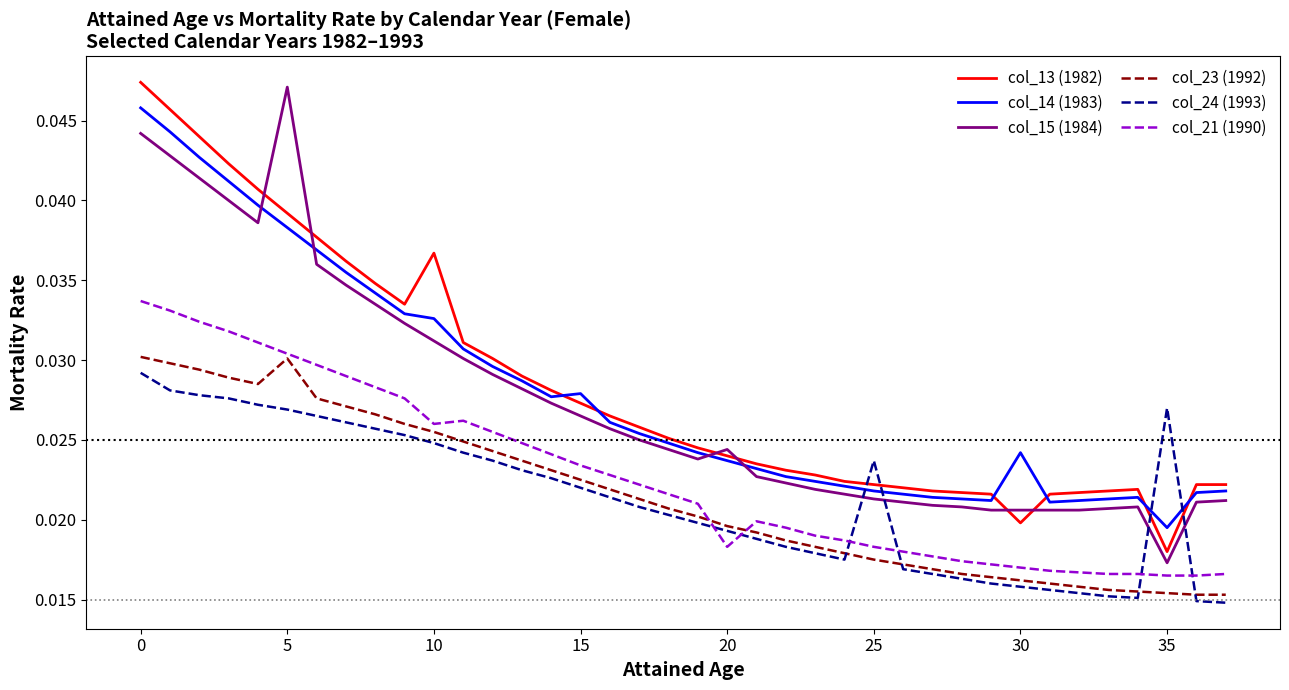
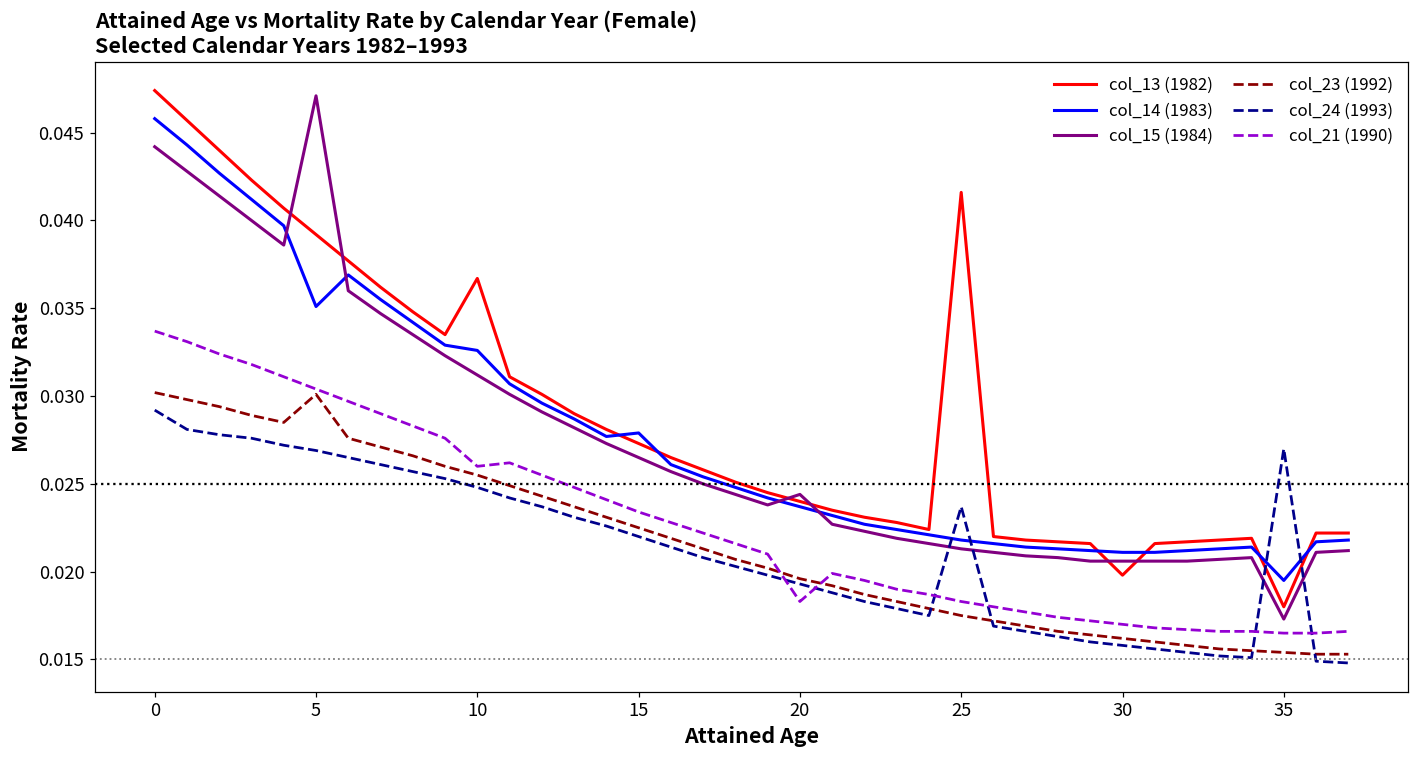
  {
    "col_13 (1982)": {
      "0": 0.0474,
      "5": 0.0392,
      "10": 0.0367,
      "15": 0.0273,
      "20": 0.0240,
-     "25": 0.0222,
+     "25": 0.0416,
      "30": 0.0198,
      "35": 0.0180
    },
    "col_14 (1983)": {
      "0": 0.0458,
-     "5": 0.0383,
+     "5": 0.0351,
      "10": 0.0326,
      "15": 0.0279,
      "20": 0.0237,
      "25": 0.0218,
-     "30": 0.0242,
+     "30": 0.0211,
      "35": 0.0195
    },
    "col_15 (1984)": {
      "0": 0.0442,
      "5": 0.0471,
      "10": 0.0312,
      "15": 0.0265,
      "20": 0.0244,
      "25": 0.0213,
      "30": 0.0206,
      "35": 0.0173
    },
    "col_23 (1992)": {
      "0": 0.0302,
      "5": 0.0301,
      "10": 0.0255,
      "15": 0.0225,
      "20": 0.0196,
      "25": 0.0175,
      "30": 0.0162,
      "35": 0.0154
    },
    "col_24 (1993)": {
      "0": 0.0292,
      "5": 0.0269,
      "10": 0.0248,
      "15": 0.0220,
      "20": 0.0193,
      "25": 0.0237,
      "30": 0.0158,
      "35": 0.0270
    },
    "col_21 (1990)": {
      "0": 0.0337,
      "5": 0.0304,
      "10": 0.0260,
      "15": 0.0234,
      "20": 0.0183,
      "25": 0.0183,
      "30": 0.0170,
      "35": 0.0165
    }
  }
